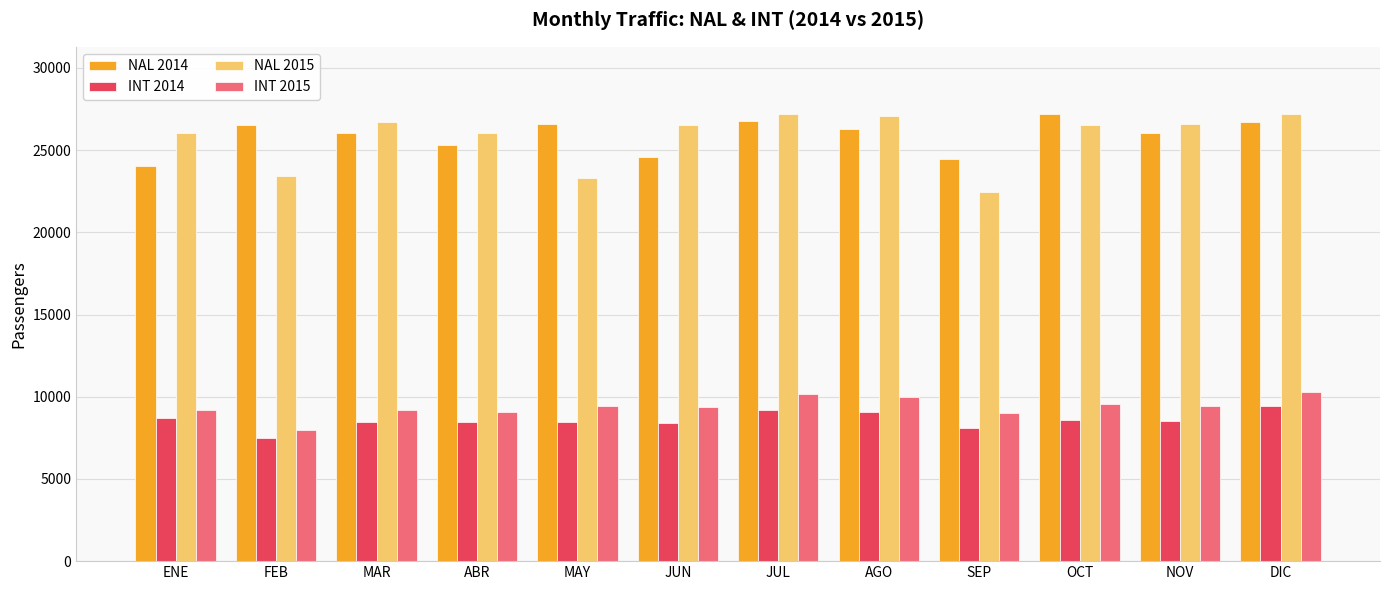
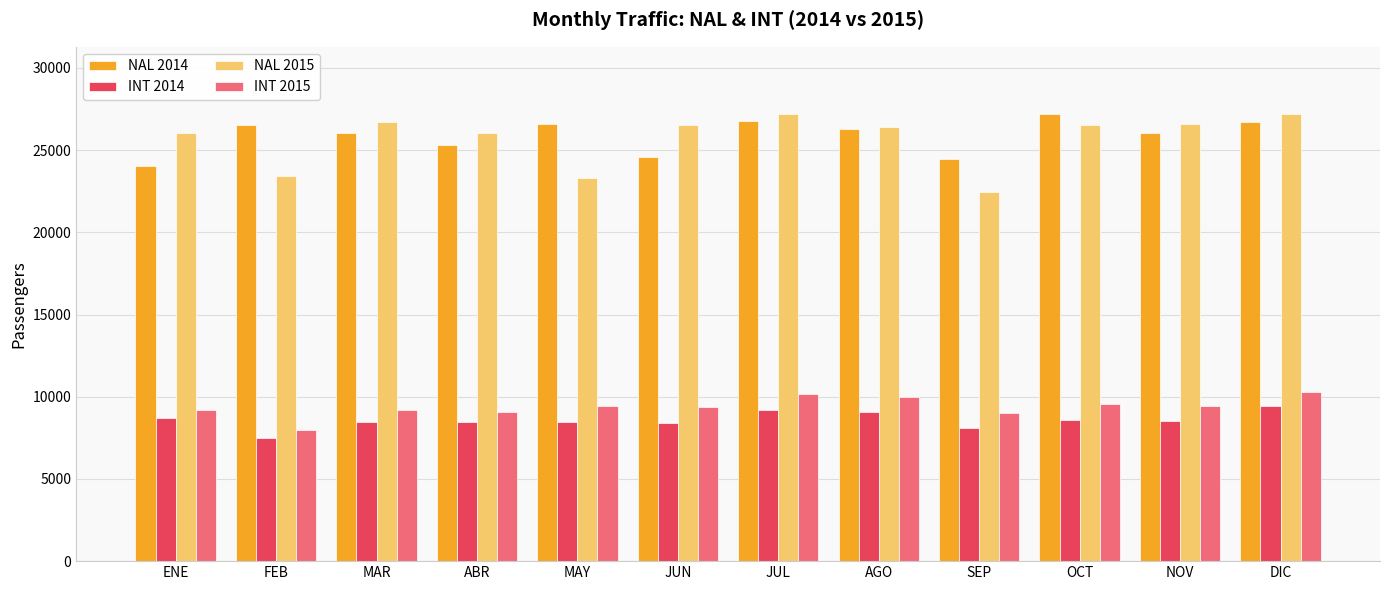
  {
    "NAL 2014": {
      "ENE": 24100,
      "FEB": 26500,
      "MAR": 26100,
      "ABR": 25300,
      "MAY": 26600,
      "JUN": 24600,
      "JUL": 26800,
      "AGO": 26300,
      "SEP": 24500,
      "OCT": 27200,
      "NOV": 26000,
      "DIC": 26700
    },
    "NAL 2015": {
      "ENE": 26000,
      "FEB": 23400,
      "MAR": 26700,
      "ABR": 26000,
      "MAY": 23300,
      "JUN": 26500,
      "JUL": 27200,
-     "AGO": 27100,
+     "AGO": 26400,
      "SEP": 22400,
      "OCT": 26500,
      "NOV": 26600,
      "DIC": 27200
    }
  }
